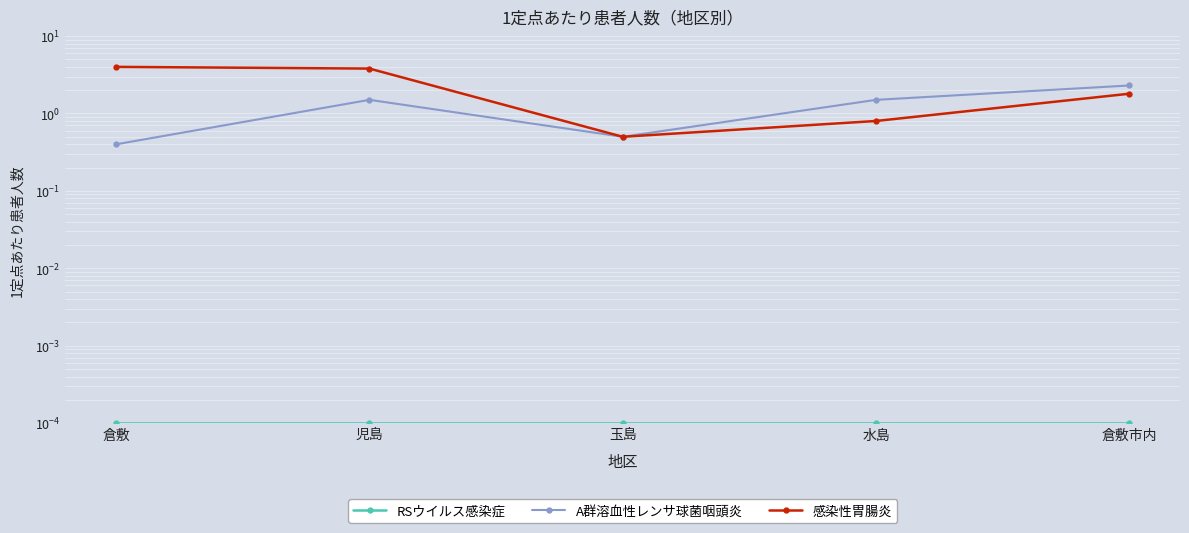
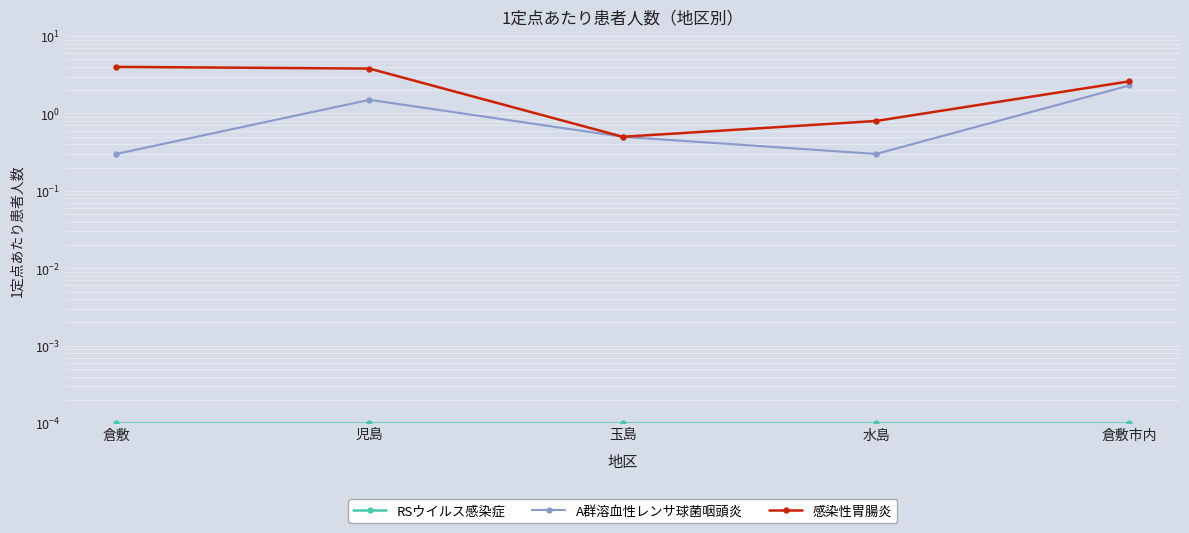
  {
    "RSウイルス感染症": {
      "倉敷": 0.00010,
      "児島": 0.00010,
      "玉島": 0.00010,
      "水島": 0.00010,
      "倉敷市内": 0.00010
    },
    "A群溶血性レンサ球菌咽頭炎": {
-     "倉敷": 0.4,
+     "倉敷": 0.3,
      "児島": 1.5,
-     "水島": 1.5,
+     "水島": 0.3,
      "倉敷市内": 2.3
    },
    "感染性胃腸炎": {
      "倉敷": 4,
      "児島": 4,
      "水島": 0.8,
-     "倉敷市内": 1.8
+     "倉敷市内": 2.6
    }
  }
